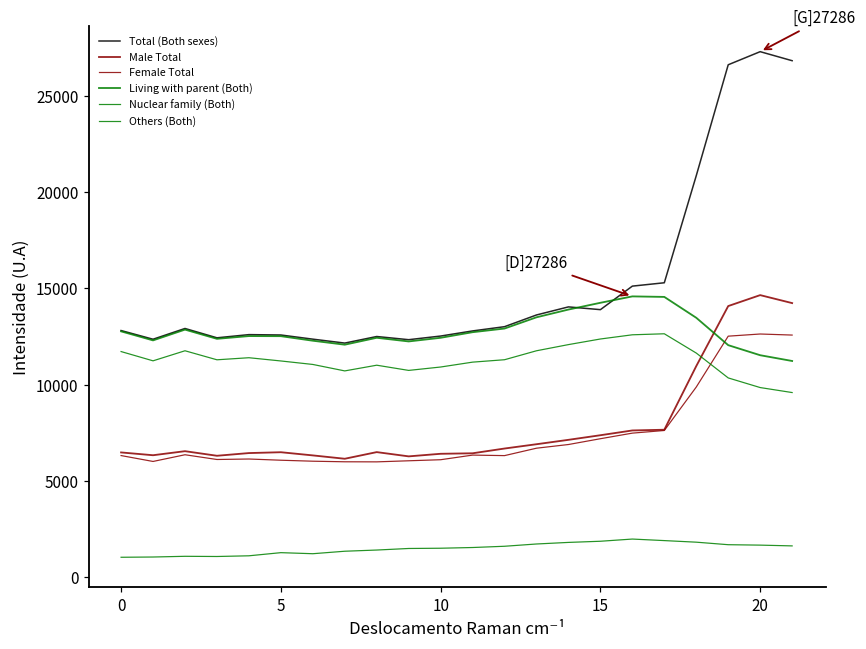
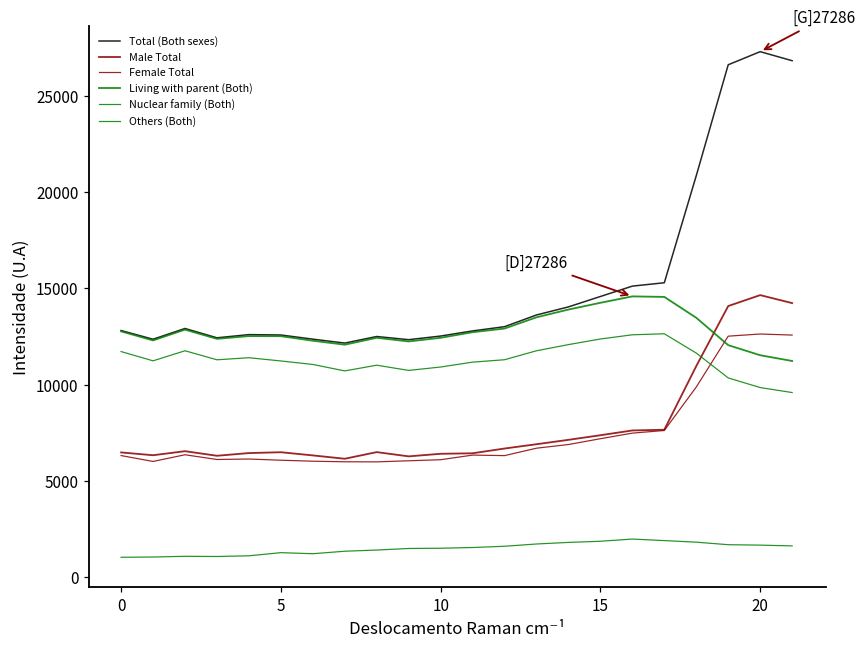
  {
    "Total (Both sexes)": {
-     "15": 13900
+     "15": 14600
    }
  }
